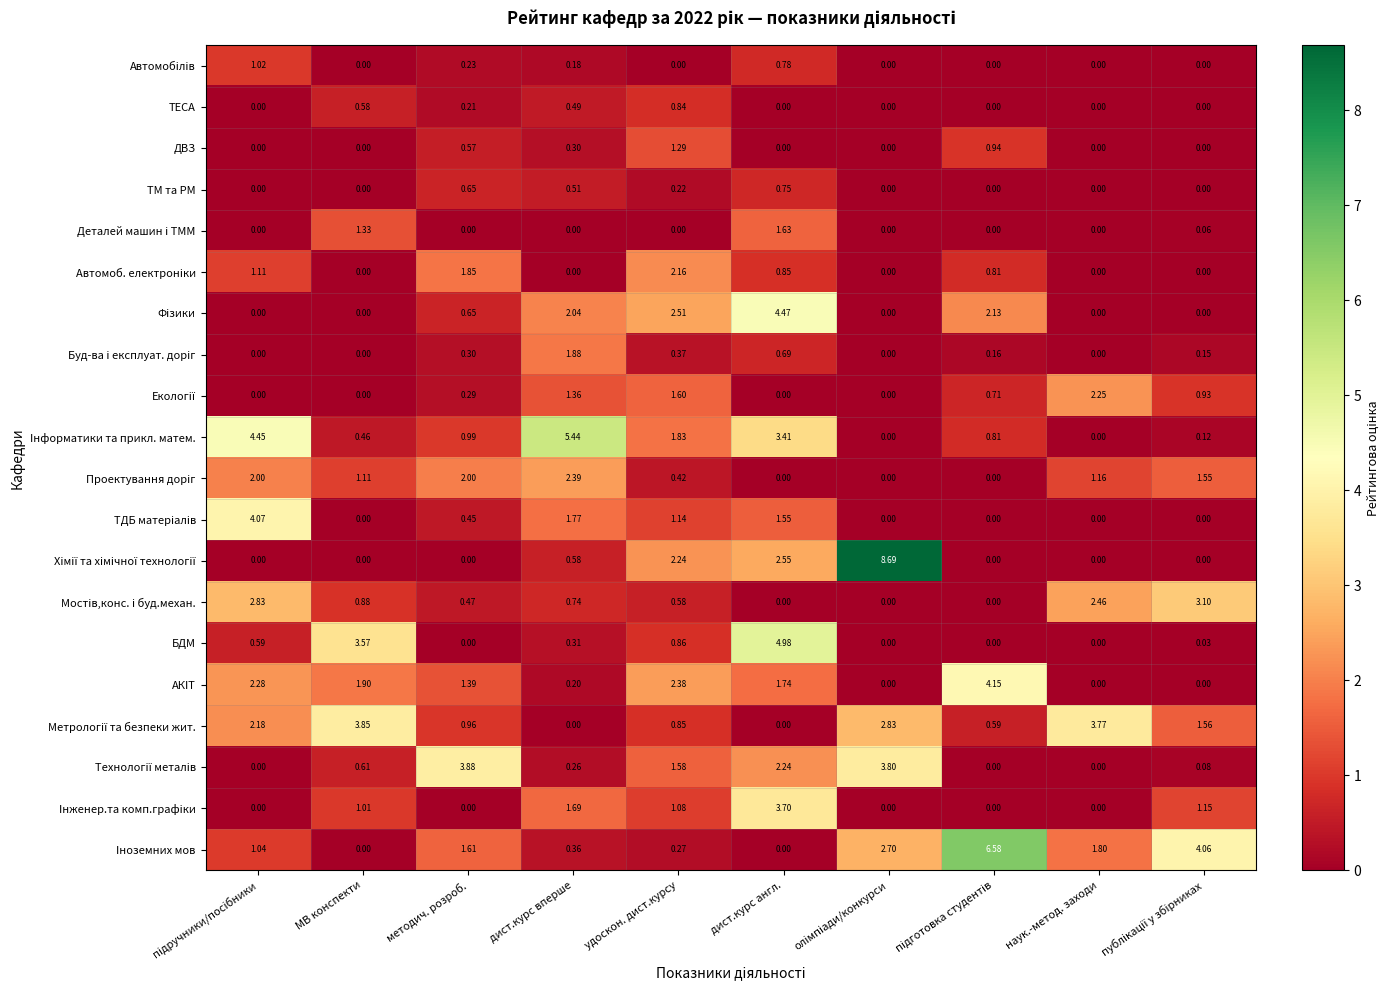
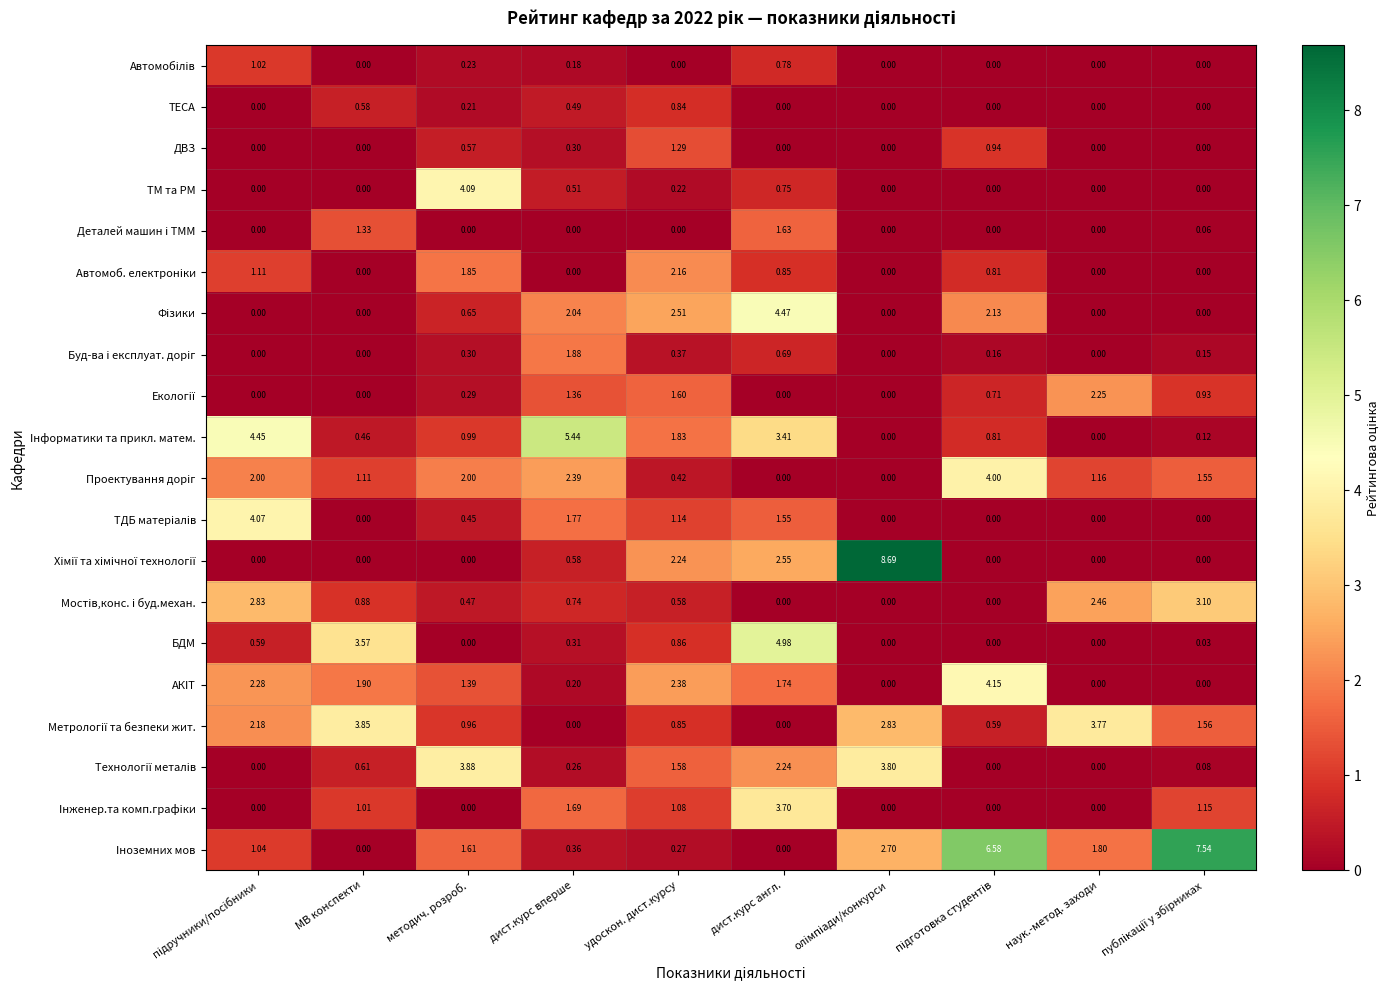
  {
    "Автомобілів": {
      "підручники/посібники": 1.02,
      "МВ конспекти": 0.00,
      "методич. розроб.": 0.23,
      "дист.курс вперше": 0.18,
      "удоскон. дист.курсу": 0.00,
      "дист.курс англ.": 0.78,
      "олімпіади/конкурси": 0.00,
      "підготовка студентів": 0.00,
      "наук.-метод. заходи": 0.00,
      "публікації у збірниках": 0.00
    },
    "ТЕСА": {
      "підручники/посібники": 0.00,
      "МВ конспекти": 0.58,
      "методич. розроб.": 0.21,
      "дист.курс вперше": 0.49,
      "удоскон. дист.курсу": 0.84,
      "дист.курс англ.": 0.00,
      "олімпіади/конкурси": 0.00,
      "підготовка студентів": 0.00,
      "наук.-метод. заходи": 0.00,
      "публікації у збірниках": 0.00
    },
    "ДВЗ": {
      "підручники/посібники": 0.00,
      "МВ конспекти": 0.00,
      "методич. розроб.": 0.57,
      "дист.курс вперше": 0.30,
      "удоскон. дист.курсу": 1.29,
      "дист.курс англ.": 0.00,
      "олімпіади/конкурси": 0.00,
      "підготовка студентів": 0.94,
      "наук.-метод. заходи": 0.00,
      "публікації у збірниках": 0.00
    },
    "ТМ та РМ": {
      "підручники/посібники": 0.00,
      "МВ конспекти": 0.00,
-     "методич. розроб.": 0.65,
+     "методич. розроб.": 4.09,
      "дист.курс вперше": 0.51,
      "удоскон. дист.курсу": 0.22,
      "дист.курс англ.": 0.75,
      "олімпіади/конкурси": 0.00,
      "підготовка студентів": 0.00,
      "наук.-метод. заходи": 0.00,
      "публікації у збірниках": 0.00
    },
    "Деталей машин і ТММ": {
      "підручники/посібники": 0.00,
      "МВ конспекти": 1.33,
      "методич. розроб.": 0.00,
      "дист.курс вперше": 0.00,
      "удоскон. дист.курсу": 0.00,
      "дист.курс англ.": 1.63,
      "олімпіади/конкурси": 0.00,
      "підготовка студентів": 0.00,
      "наук.-метод. заходи": 0.00,
      "публікації у збірниках": 0.06
    },
    "Автомоб. електроніки": {
      "підручники/посібники": 1.11,
      "МВ конспекти": 0.00,
      "методич. розроб.": 1.85,
      "дист.курс вперше": 0.00,
      "удоскон. дист.курсу": 2.16,
      "дист.курс англ.": 0.85,
      "олімпіади/конкурси": 0.00,
      "підготовка студентів": 0.81,
      "наук.-метод. заходи": 0.00,
      "публікації у збірниках": 0.00
    },
    "Фізики": {
      "підручники/посібники": 0.00,
      "МВ конспекти": 0.00,
      "методич. розроб.": 0.65,
      "дист.курс вперше": 2.04,
      "удоскон. дист.курсу": 2.51,
      "дист.курс англ.": 4.47,
      "олімпіади/конкурси": 0.00,
      "підготовка студентів": 2.13,
      "наук.-метод. заходи": 0.00,
      "публікації у збірниках": 0.00
    },
    "Буд-ва і експлуат. доріг": {
      "підручники/посібники": 0.00,
      "МВ конспекти": 0.00,
      "методич. розроб.": 0.30,
      "дист.курс вперше": 1.88,
      "удоскон. дист.курсу": 0.37,
      "дист.курс англ.": 0.69,
      "олімпіади/конкурси": 0.00,
      "підготовка студентів": 0.16,
      "наук.-метод. заходи": 0.00,
      "публікації у збірниках": 0.15
    },
    "Екології": {
      "підручники/посібники": 0.00,
      "МВ конспекти": 0.00,
      "методич. розроб.": 0.29,
      "дист.курс вперше": 1.36,
      "удоскон. дист.курсу": 1.60,
      "дист.курс англ.": 0.00,
      "олімпіади/конкурси": 0.00,
      "підготовка студентів": 0.71,
      "наук.-метод. заходи": 2.25,
      "публікації у збірниках": 0.93
    },
    "Інформатики та прикл. матем.": {
      "підручники/посібники": 4.45,
      "МВ конспекти": 0.46,
      "методич. розроб.": 0.99,
      "дист.курс вперше": 5.44,
      "удоскон. дист.курсу": 1.83,
      "дист.курс англ.": 3.41,
      "олімпіади/конкурси": 0.00,
      "підготовка студентів": 0.81,
      "наук.-метод. заходи": 0.00,
      "публікації у збірниках": 0.12
    },
    "Проектування доріг": {
      "підручники/посібники": 2.00,
      "МВ конспекти": 1.11,
      "методич. розроб.": 2.00,
      "дист.курс вперше": 2.39,
      "удоскон. дист.курсу": 0.42,
      "дист.курс англ.": 0.00,
      "олімпіади/конкурси": 0.00,
-     "підготовка студентів": 0.00,
+     "підготовка студентів": 4.00,
      "наук.-метод. заходи": 1.16,
      "публікації у збірниках": 1.55
    },
    "ТДБ матеріалів": {
      "підручники/посібники": 4.07,
      "МВ конспекти": 0.00,
      "методич. розроб.": 0.45,
      "дист.курс вперше": 1.77,
      "удоскон. дист.курсу": 1.14,
      "дист.курс англ.": 1.55,
      "олімпіади/конкурси": 0.00,
      "підготовка студентів": 0.00,
      "наук.-метод. заходи": 0.00,
      "публікації у збірниках": 0.00
    },
    "Хімії та хімічної технології": {
      "підручники/посібники": 0.00,
      "МВ конспекти": 0.00,
      "методич. розроб.": 0.00,
      "дист.курс вперше": 0.58,
      "удоскон. дист.курсу": 2.24,
      "дист.курс англ.": 2.55,
      "олімпіади/конкурси": 8.69,
      "підготовка студентів": 0.00,
      "наук.-метод. заходи": 0.00,
      "публікації у збірниках": 0.00
    },
    "Мостів,конс. і буд.механ.": {
      "підручники/посібники": 2.83,
      "МВ конспекти": 0.88,
      "методич. розроб.": 0.47,
      "дист.курс вперше": 0.74,
      "удоскон. дист.курсу": 0.58,
      "дист.курс англ.": 0.00,
      "олімпіади/конкурси": 0.00,
      "підготовка студентів": 0.00,
      "наук.-метод. заходи": 2.46,
      "публікації у збірниках": 3.10
    },
    "БДМ": {
      "підручники/посібники": 0.59,
      "МВ конспекти": 3.57,
      "методич. розроб.": 0.00,
      "дист.курс вперше": 0.31,
      "удоскон. дист.курсу": 0.86,
      "дист.курс англ.": 4.98,
      "олімпіади/конкурси": 0.00,
      "підготовка студентів": 0.00,
      "наук.-метод. заходи": 0.00,
      "публікації у збірниках": 0.03
    },
    "АКІТ": {
      "підручники/посібники": 2.28,
      "МВ конспекти": 1.90,
      "методич. розроб.": 1.39,
      "дист.курс вперше": 0.20,
      "удоскон. дист.курсу": 2.38,
      "дист.курс англ.": 1.74,
      "олімпіади/конкурси": 0.00,
      "підготовка студентів": 4.15,
      "наук.-метод. заходи": 0.00,
      "публікації у збірниках": 0.00
    },
    "Метрології та безпеки жит.": {
      "підручники/посібники": 2.18,
      "МВ конспекти": 3.85,
      "методич. розроб.": 0.96,
      "дист.курс вперше": 0.00,
      "удоскон. дист.курсу": 0.85,
      "дист.курс англ.": 0.00,
      "олімпіади/конкурси": 2.83,
      "підготовка студентів": 0.59,
      "наук.-метод. заходи": 3.77,
      "публікації у збірниках": 1.56
    },
    "Технології металів": {
      "підручники/посібники": 0.00,
      "МВ конспекти": 0.61,
      "методич. розроб.": 3.88,
      "дист.курс вперше": 0.26,
      "удоскон. дист.курсу": 1.58,
      "дист.курс англ.": 2.24,
      "олімпіади/конкурси": 3.80,
      "підготовка студентів": 0.00,
      "наук.-метод. заходи": 0.00,
      "публікації у збірниках": 0.08
    },
    "Інженер.та комп.графіки": {
      "підручники/посібники": 0.00,
      "МВ конспекти": 1.01,
      "методич. розроб.": 0.00,
      "дист.курс вперше": 1.69,
      "удоскон. дист.курсу": 1.08,
      "дист.курс англ.": 3.70,
      "олімпіади/конкурси": 0.00,
      "підготовка студентів": 0.00,
      "наук.-метод. заходи": 0.00,
      "публікації у збірниках": 1.15
    },
    "Іноземних мов": {
      "підручники/посібники": 1.04,
      "МВ конспекти": 0.00,
      "методич. розроб.": 1.61,
      "дист.курс вперше": 0.36,
      "удоскон. дист.курсу": 0.27,
      "дист.курс англ.": 0.00,
      "олімпіади/конкурси": 2.70,
      "підготовка студентів": 6.58,
      "наук.-метод. заходи": 1.80,
-     "публікації у збірниках": 4.06
+     "публікації у збірниках": 7.54
    }
  }
